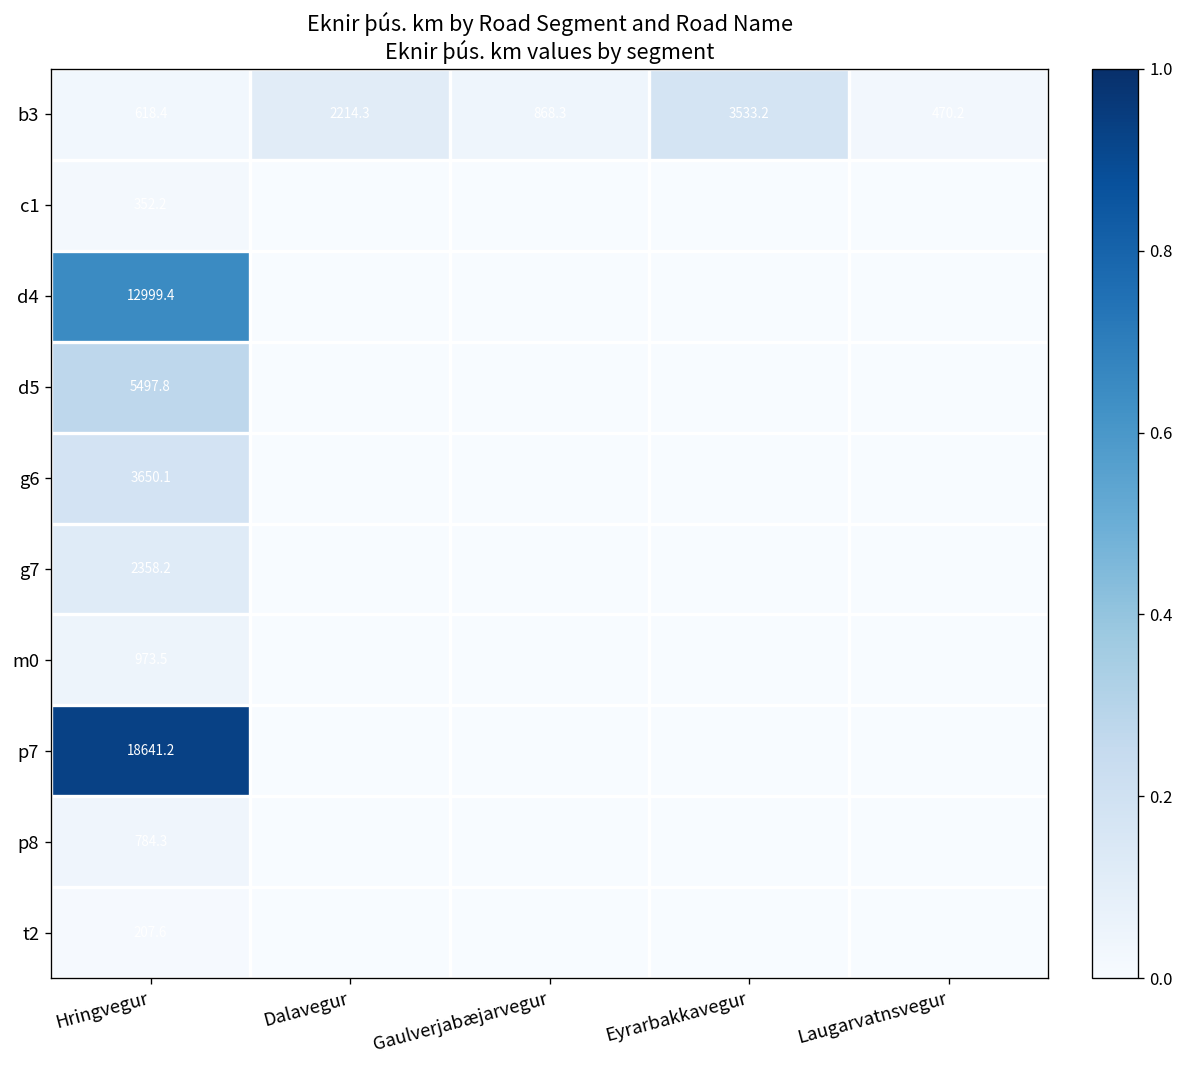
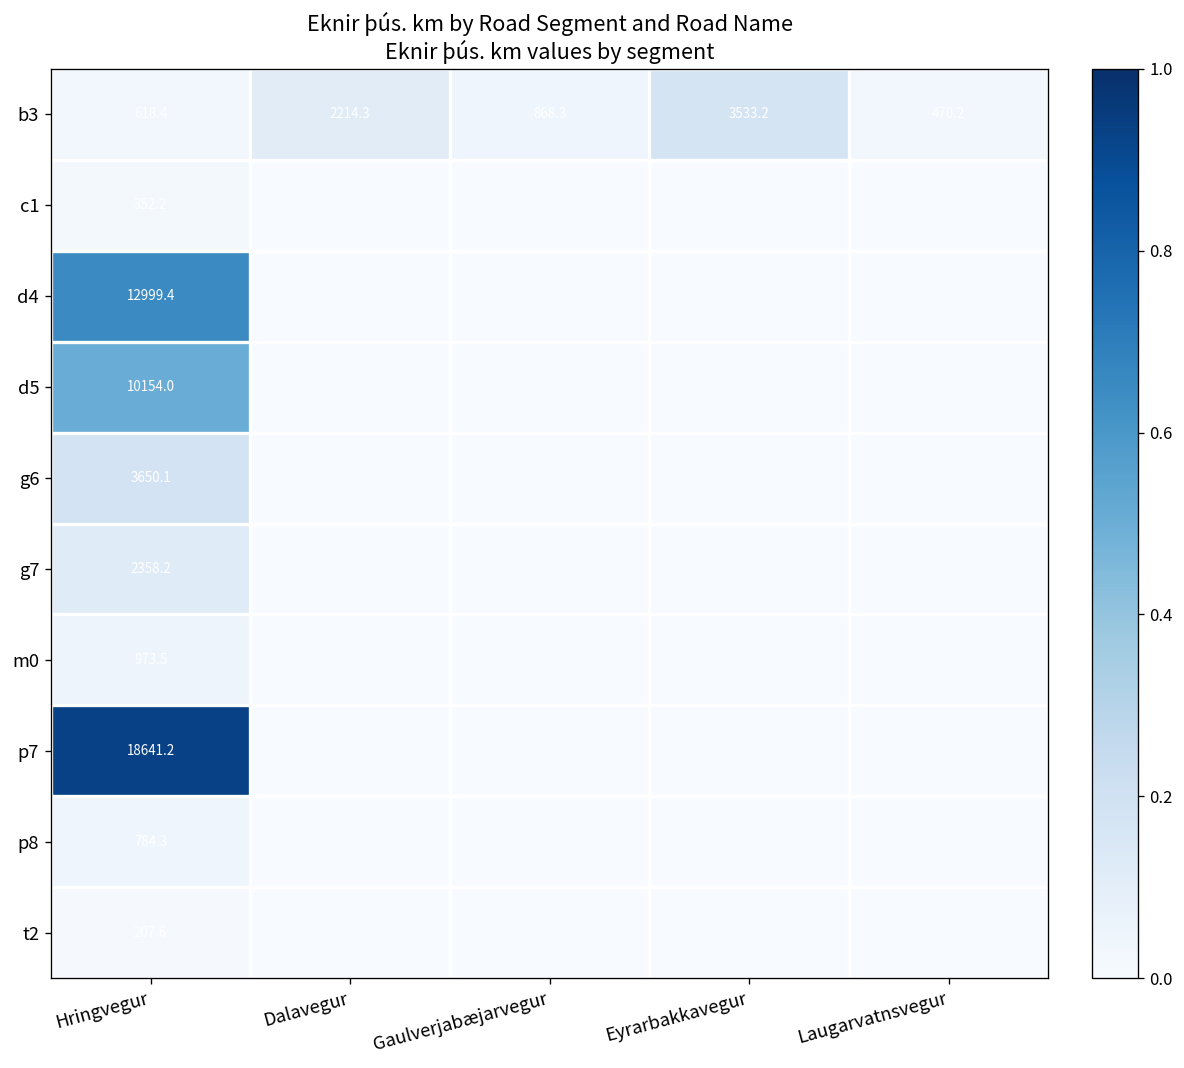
  {
    "d4": {
      "Hringvegur": 12999.4
    },
    "d5": {
-     "Hringvegur": 5497.8
+     "Hringvegur": 10154.0
    },
    "p7": {
      "Hringvegur": 18641.2
    }
  }
